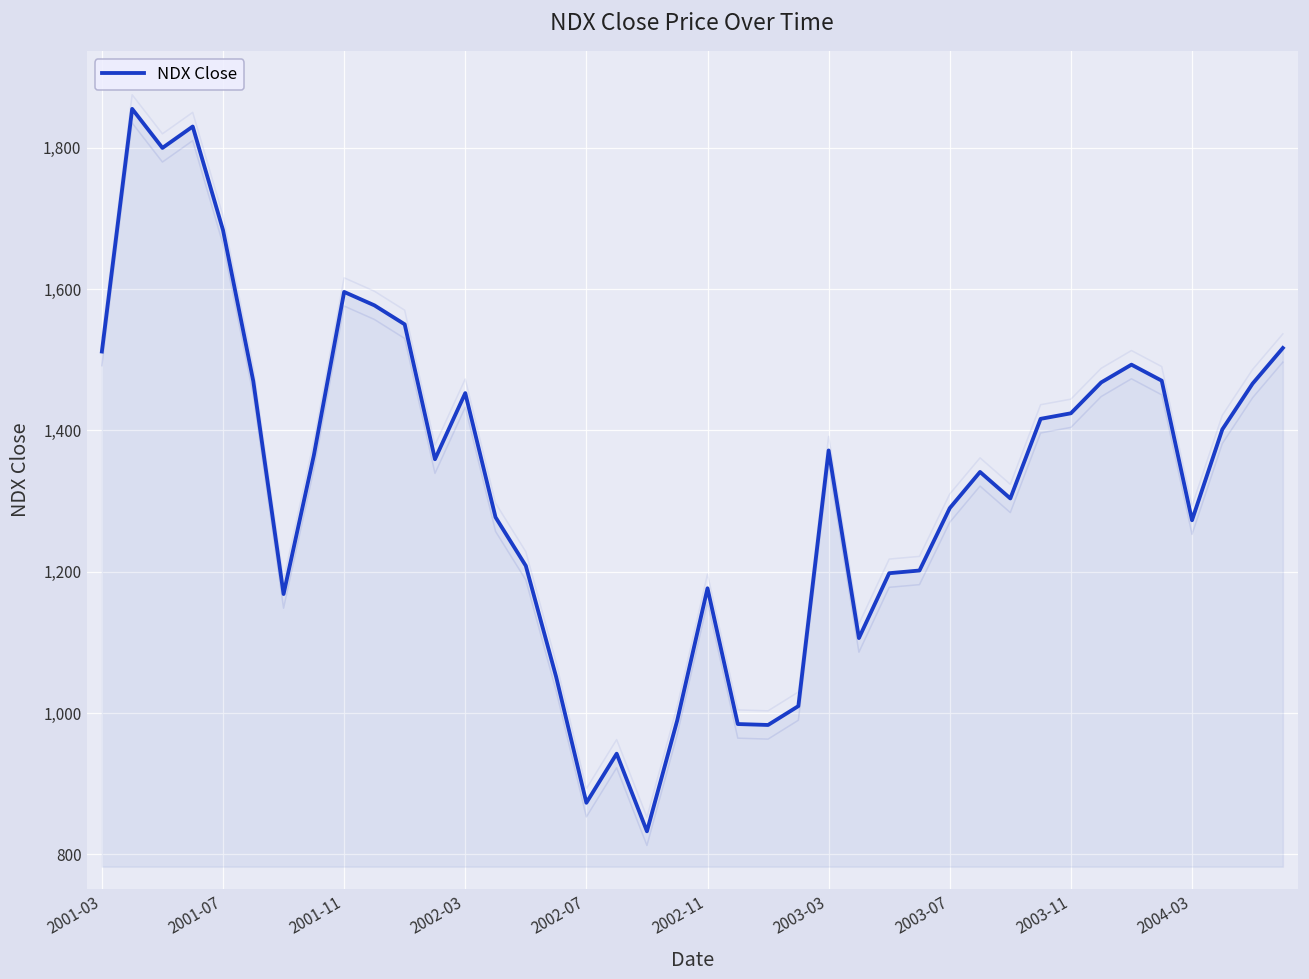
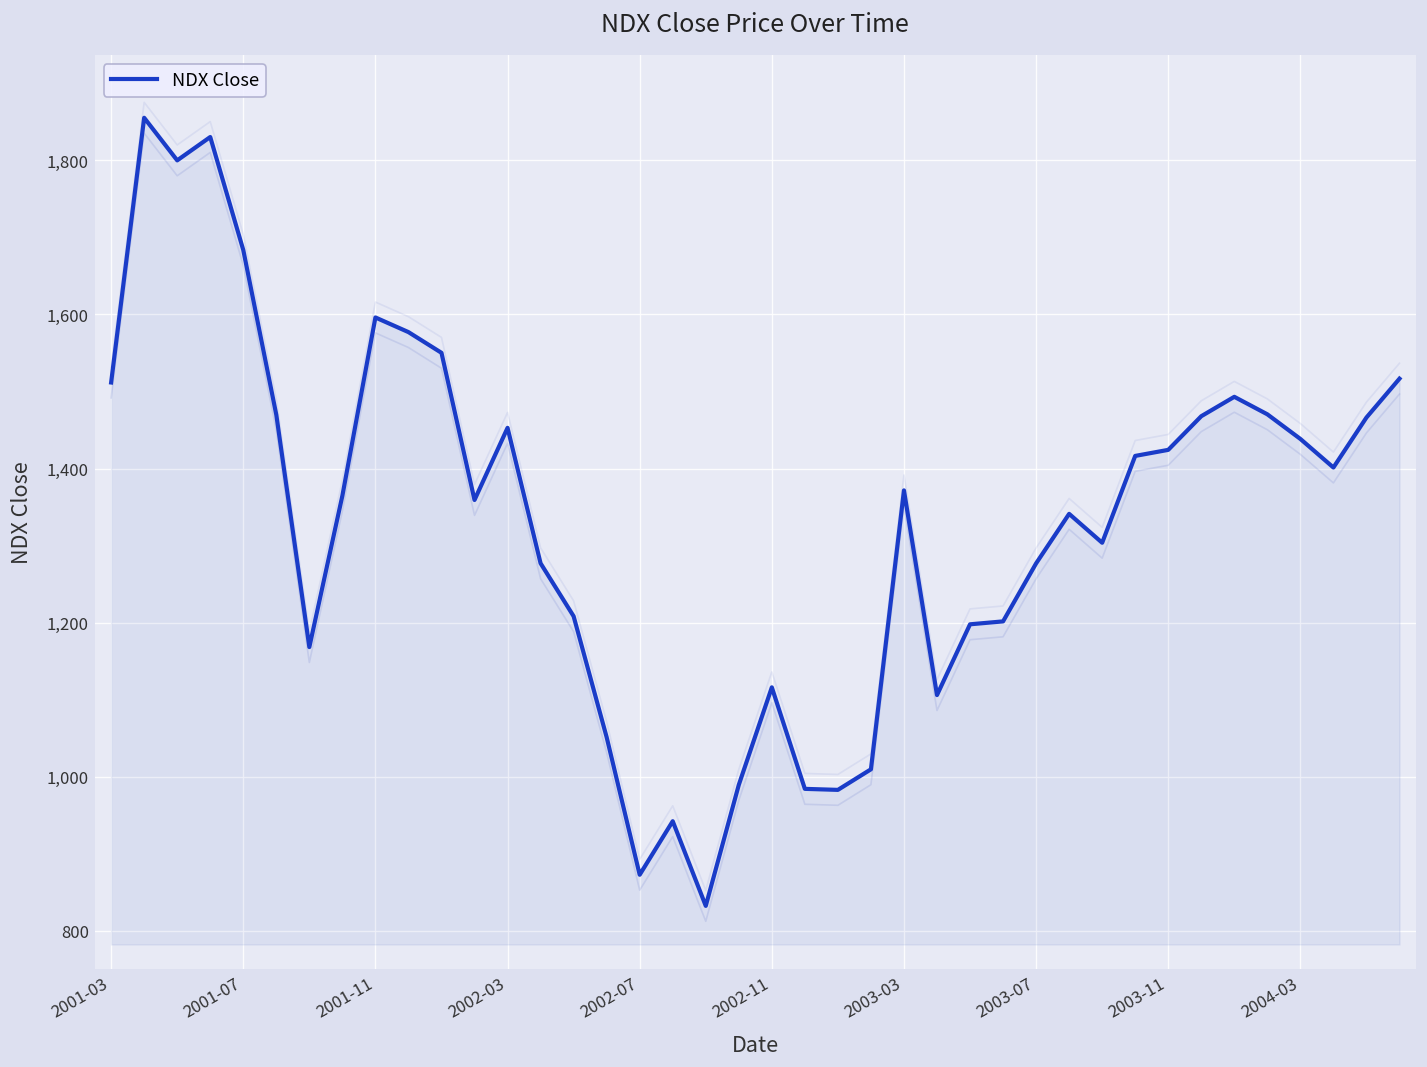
  {
    "NDX Close": {
      "2001-03": "1,510",
      "2001-07": "1,680",
      "2001-11": "1,600",
      "2002-03": "1,450",
      "2002-07": "870",
-     "2002-11": "1,180",
+     "2002-11": "1,120",
      "2003-03": "1,370",
-     "2003-07": "1,290",
+     "2003-07": "1,280",
      "2003-11": "1,420",
-     "2004-03": "1,270"
+     "2004-03": "1,440"
    }
  }
